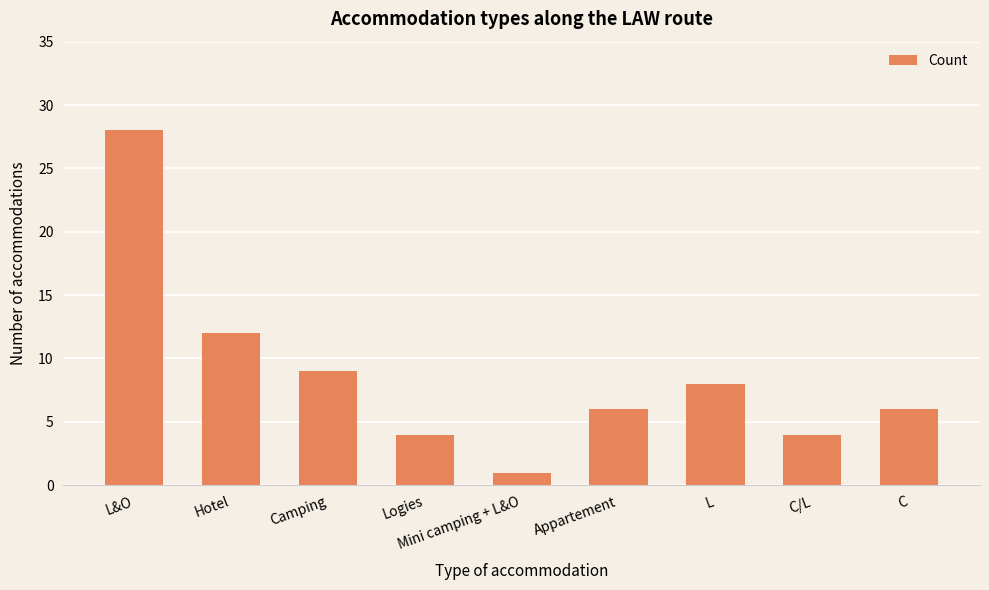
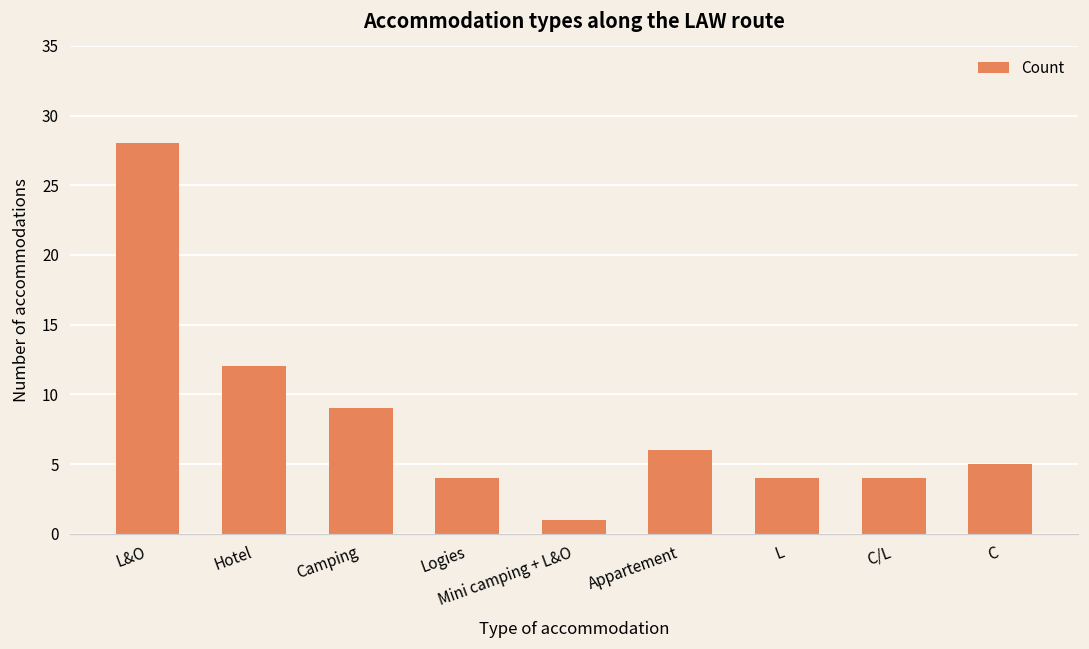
  {
    "L&O": 28,
    "Hotel": 12,
    "Camping": 9,
    "Logies": 4,
    "Mini camping + L&O": 1,
    "Appartement": 6,
-   "L": 8,
+   "L": 4,
    "C/L": 4,
-   "C": 6
+   "C": 5
  }
